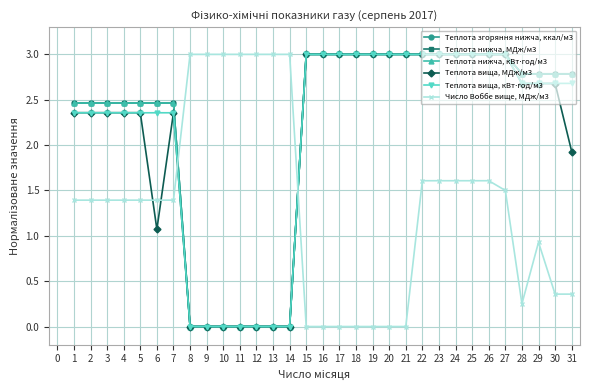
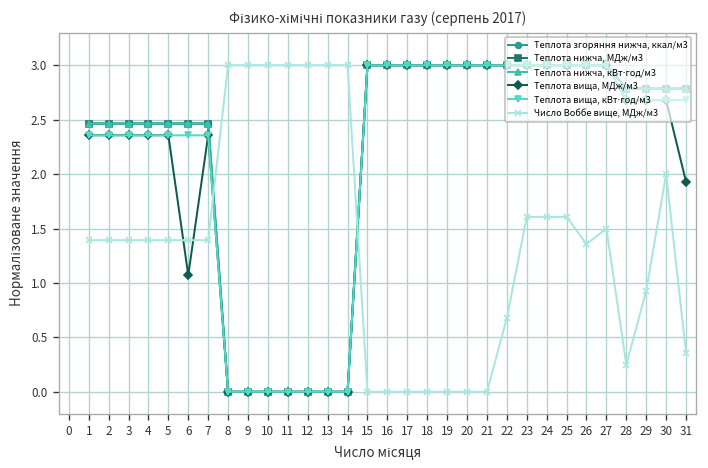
  {
    "Теплота вища, МДж/м3": {
      "6": 1.1,
      "31": 1.9
    },
    "Число Воббе вище, МДж/м3": {
      "1": 1.4,
      "2": 1.4,
      "3": 1.4,
      "4": 1.4,
      "5": 1.4,
      "6": 1.4,
      "7": 1.4,
      "8": 3.0,
      "9": 3.0,
      "10": 3.0,
      "11": 3.0,
      "12": 3.0,
      "13": 3.0,
      "14": 3.0,
      "15": 0.0,
      "16": 0.0,
      "17": 0.0,
      "18": 0.0,
      "19": 0.0,
      "20": 0.0,
      "21": 0.0,
-     "22": 1.6,
+     "22": 0.7,
      "23": 1.6,
      "24": 1.6,
      "25": 1.6,
-     "26": 1.6,
+     "26": 1.4,
      "27": 1.5,
      "28": 0.3,
      "29": 0.9,
-     "30": 0.4,
+     "30": 2.0,
      "31": 0.4
    }
  }
